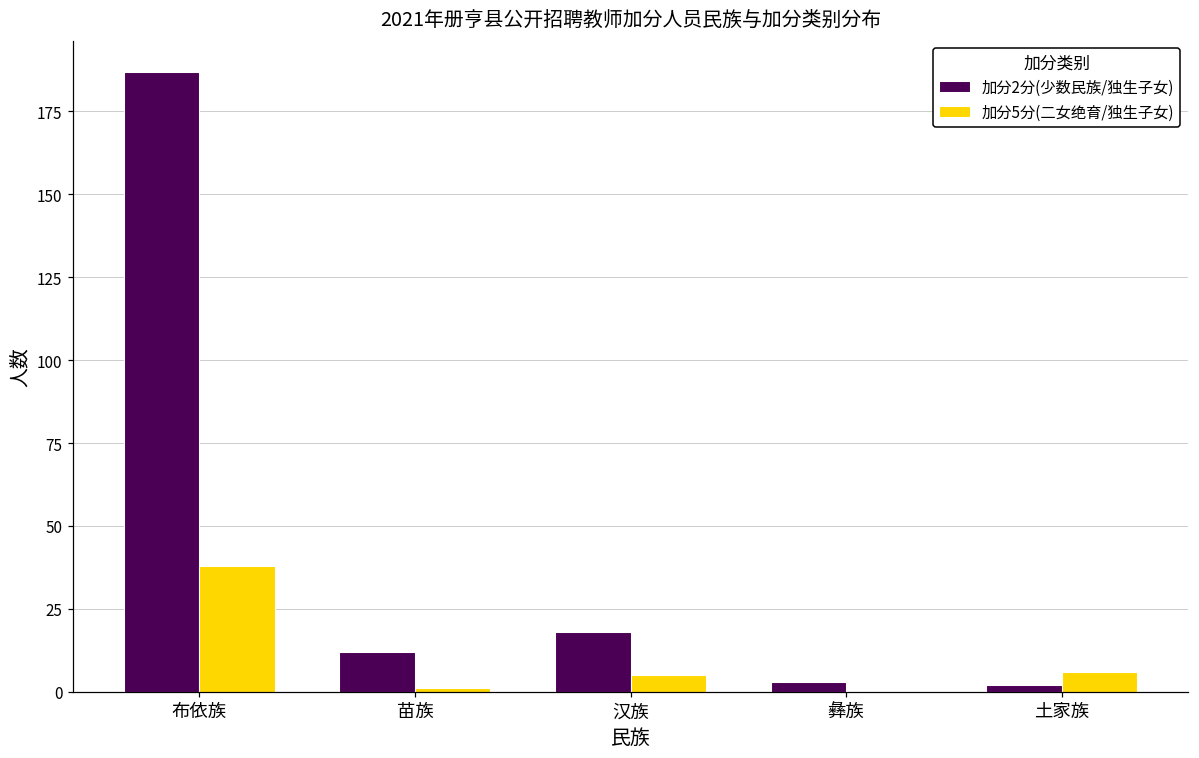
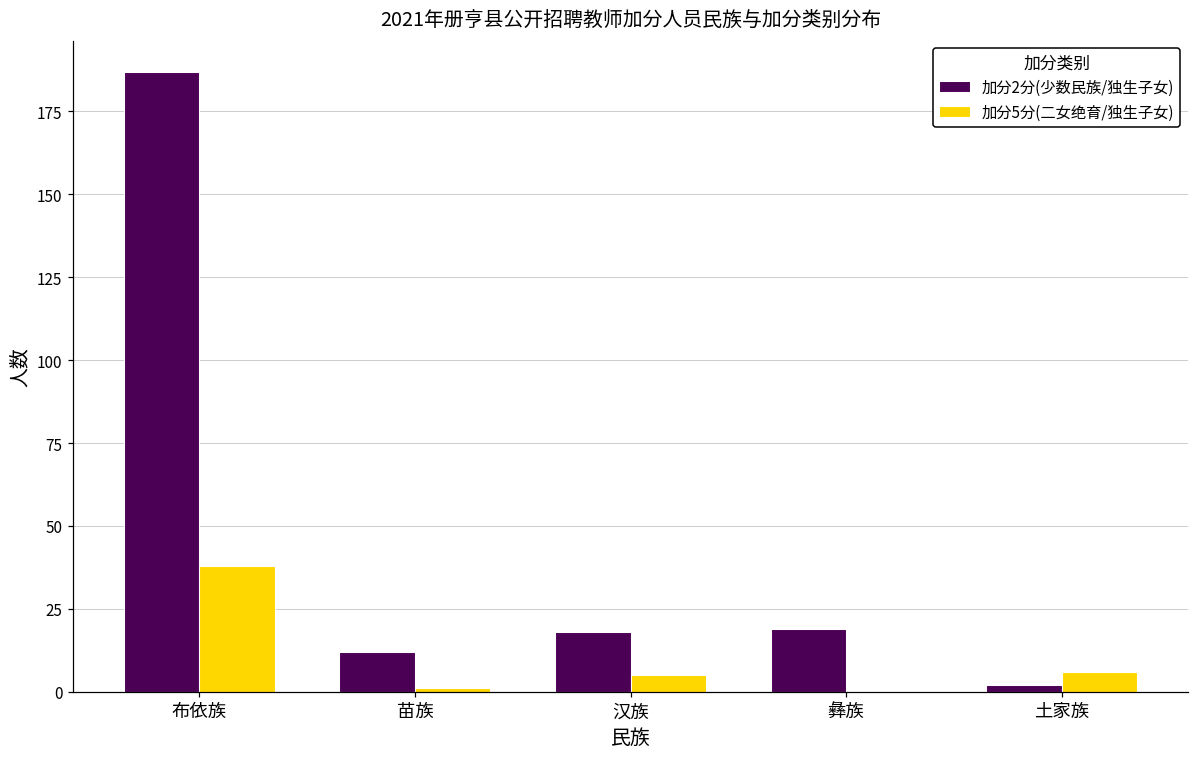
  {
    "加分2分(少数民族/独生子女)": {
      "布依族": 187,
      "苗族": 12,
      "汉族": 18,
-     "彝族": 3,
+     "彝族": 19,
      "土家族": 2
    },
    "加分5分(二女绝育/独生子女)": {
      "布依族": 38,
      "苗族": 1,
      "汉族": 5,
      "彝族": 0,
      "土家族": 6
    }
  }
